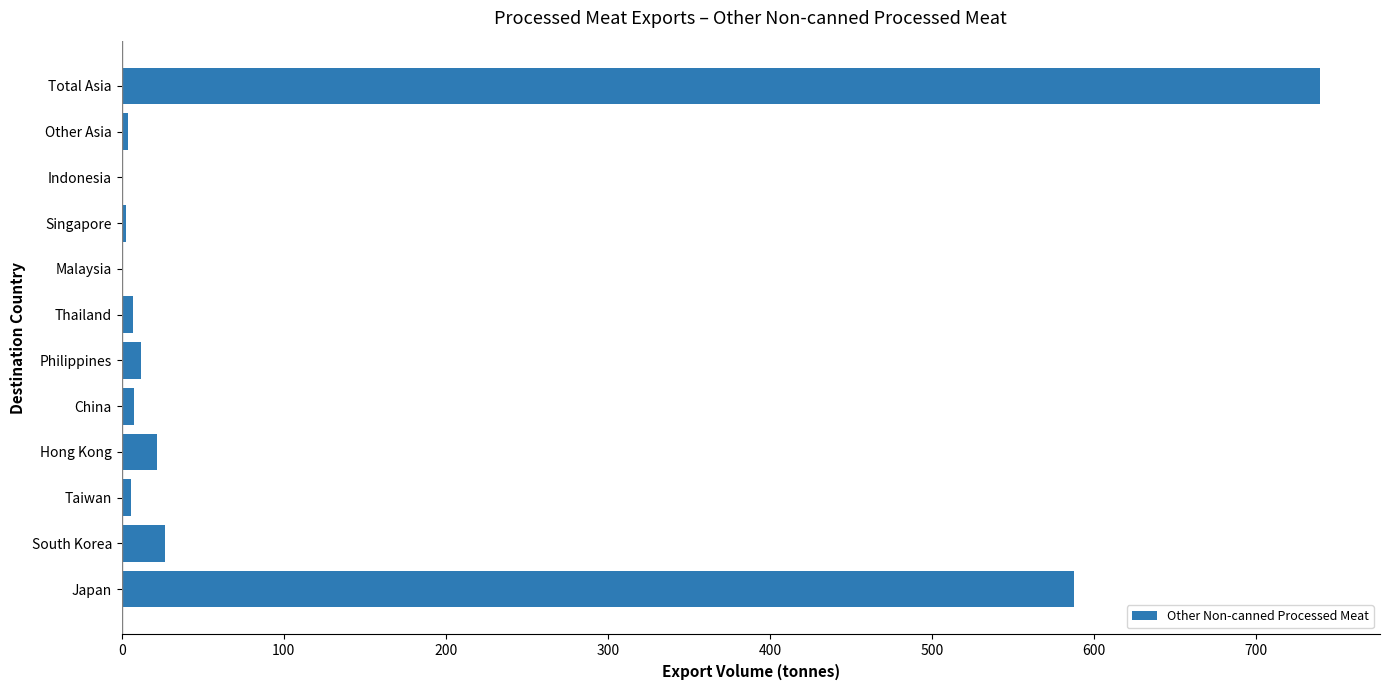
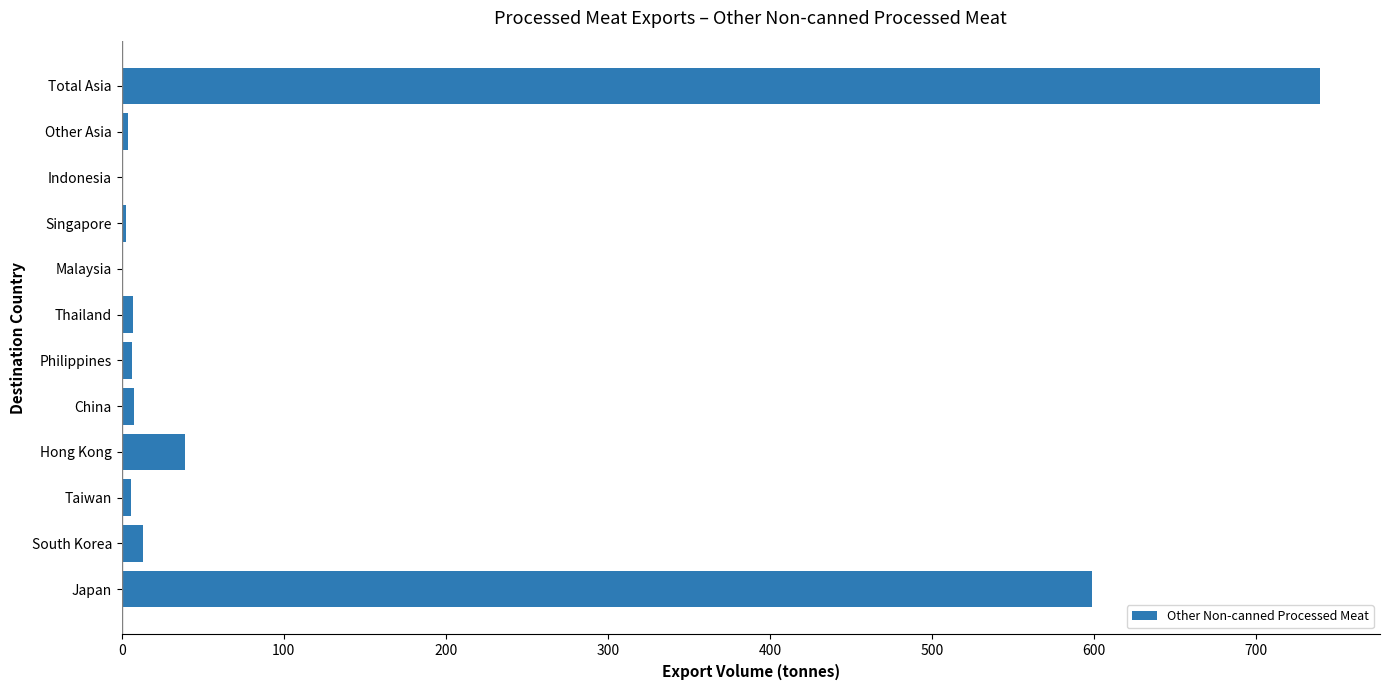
  {
    "Total Asia": 739,
    "Other Asia": 4,
    "Indonesia": 0,
    "Singapore": 3,
    "Malaysia": 0,
    "Thailand": 7,
-   "Philippines": 12,
+   "Philippines": 6,
    "China": 8,
-   "Hong Kong": 22,
+   "Hong Kong": 39,
    "Taiwan": 6,
-   "South Korea": 27,
-   "Japan": 588
+   "South Korea": 13,
+   "Japan": 599
  }
